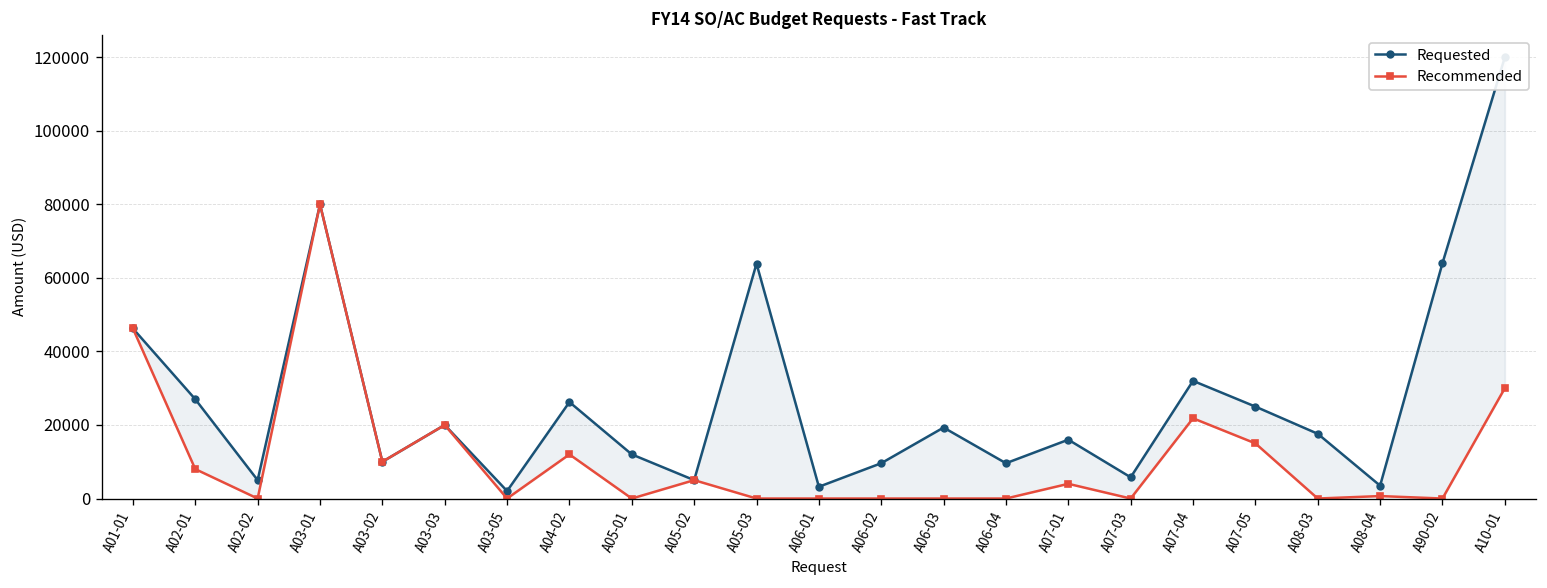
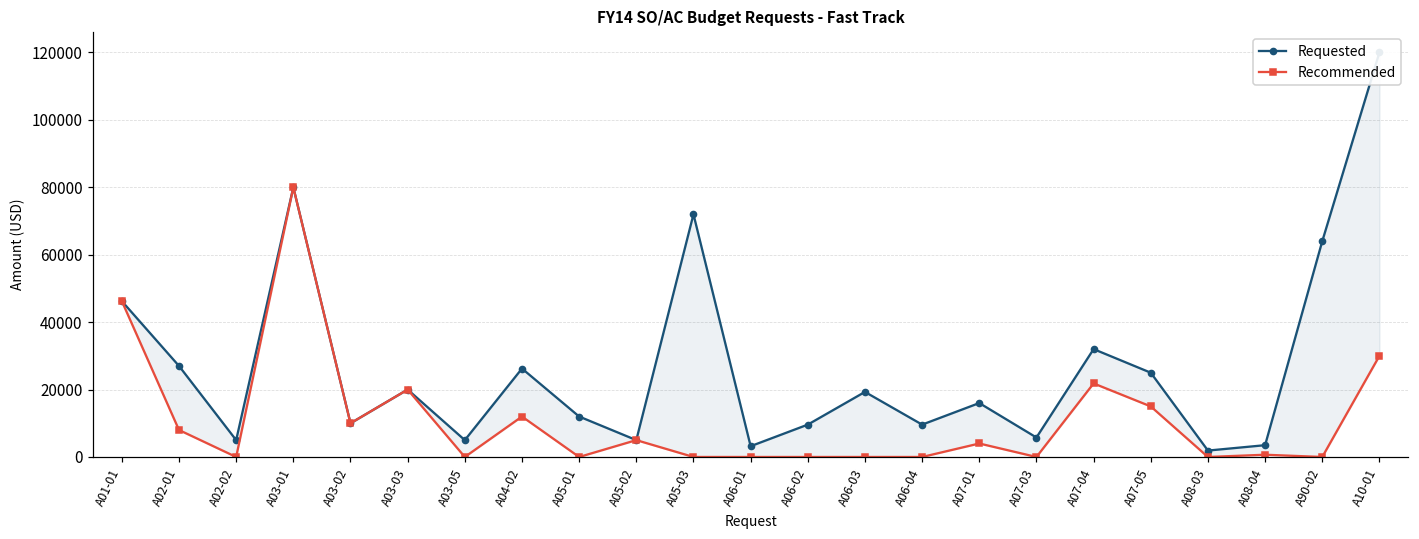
  {
    "Requested": {
      "A02-01": 27000,
      "A02-02": 5000,
-     "A03-05": 2000,
+     "A03-05": 5000,
      "A04-02": 26000,
      "A05-01": 12000,
-     "A05-03": 64000,
+     "A05-03": 72000,
      "A06-01": 3000,
      "A06-02": 10000,
      "A06-03": 19000,
      "A06-04": 10000,
      "A07-01": 16000,
      "A07-03": 6000,
      "A07-04": 32000,
      "A07-05": 25000,
-     "A08-03": 18000,
+     "A08-03": 2000,
      "A08-04": 4000,
      "A90-02": 64000
    },
    "Recommended": {
      "A02-01": 8000,
      "A02-02": 0,
      "A03-05": 0,
      "A04-02": 12000,
      "A05-01": 0,
      "A05-03": 0,
      "A06-01": 0,
      "A06-02": 0,
      "A06-03": 0,
      "A06-04": 0,
      "A07-01": 4000,
      "A07-03": 0,
      "A07-04": 22000,
      "A07-05": 15000,
      "A08-03": 0,
      "A08-04": 1000,
      "A90-02": 0,
      "A10-01": 30000
    }
  }
